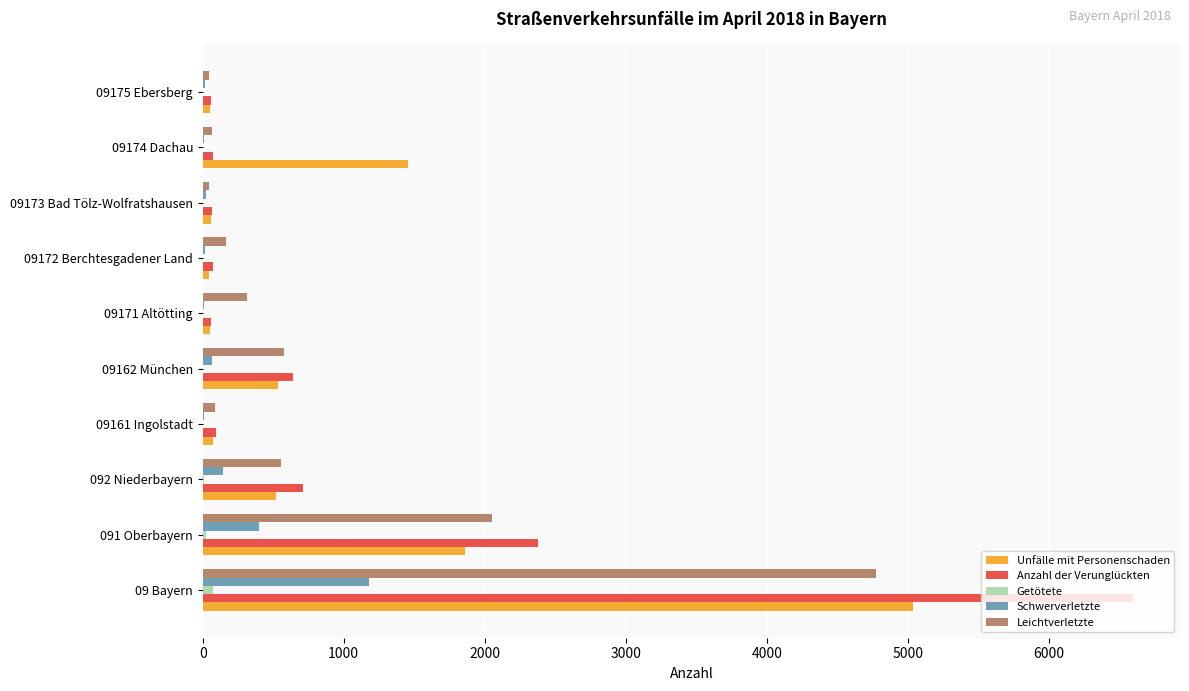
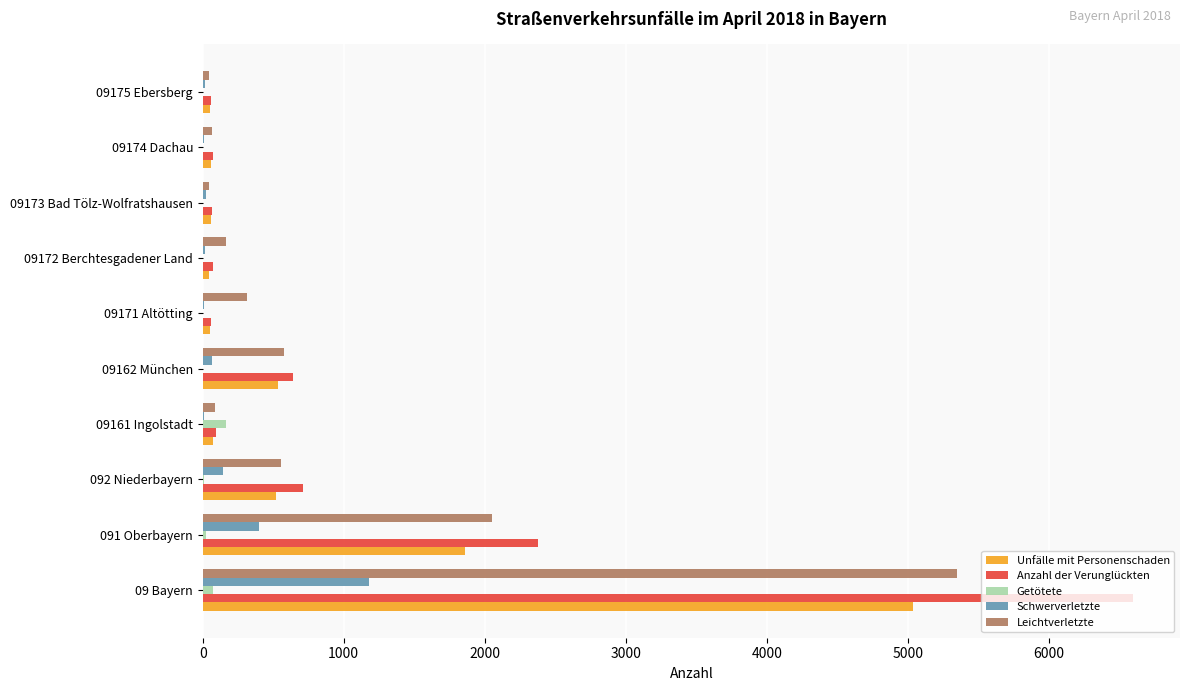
  {
    "Unfälle mit Personenschaden": {
      "09175 Ebersberg": 50,
-     "09174 Dachau": 1460,
+     "09174 Dachau": 60,
      "09173 Bad Tölz-Wolfratshausen": 60,
      "09172 Berchtesgadener Land": 50,
      "09171 Altötting": 50,
      "09162 München": 530,
      "09161 Ingolstadt": 80,
      "092 Niederbayern": 520,
      "091 Oberbayern": 1860,
      "09 Bayern": 5040
    },
    "Anzahl der Verunglückten": {
      "09175 Ebersberg": 60,
      "09174 Dachau": 80,
      "09173 Bad Tölz-Wolfratshausen": 70,
      "09172 Berchtesgadener Land": 70,
      "09171 Altötting": 60,
      "09162 München": 640,
      "09161 Ingolstadt": 90,
      "092 Niederbayern": 710,
      "091 Oberbayern": 2380
    },
    "Getötete": {
      "09175 Ebersberg": 0,
      "09162 München": 0,
-     "09161 Ingolstadt": 0,
+     "09161 Ingolstadt": 170,
      "091 Oberbayern": 20,
      "09 Bayern": 80
    },
    "Schwerverletzte": {
      "09173 Bad Tölz-Wolfratshausen": 20,
      "09172 Berchtesgadener Land": 20,
      "09162 München": 60,
      "092 Niederbayern": 150,
      "091 Oberbayern": 400,
      "09 Bayern": 1180
    },
    "Leichtverletzte": {
      "09175 Ebersberg": 50,
      "09174 Dachau": 70,
      "09173 Bad Tölz-Wolfratshausen": 40,
      "09172 Berchtesgadener Land": 170,
      "09171 Altötting": 320,
      "09162 München": 580,
      "09161 Ingolstadt": 90,
      "092 Niederbayern": 560,
      "091 Oberbayern": 2050,
-     "09 Bayern": 4780
+     "09 Bayern": 5350
    }
  }
